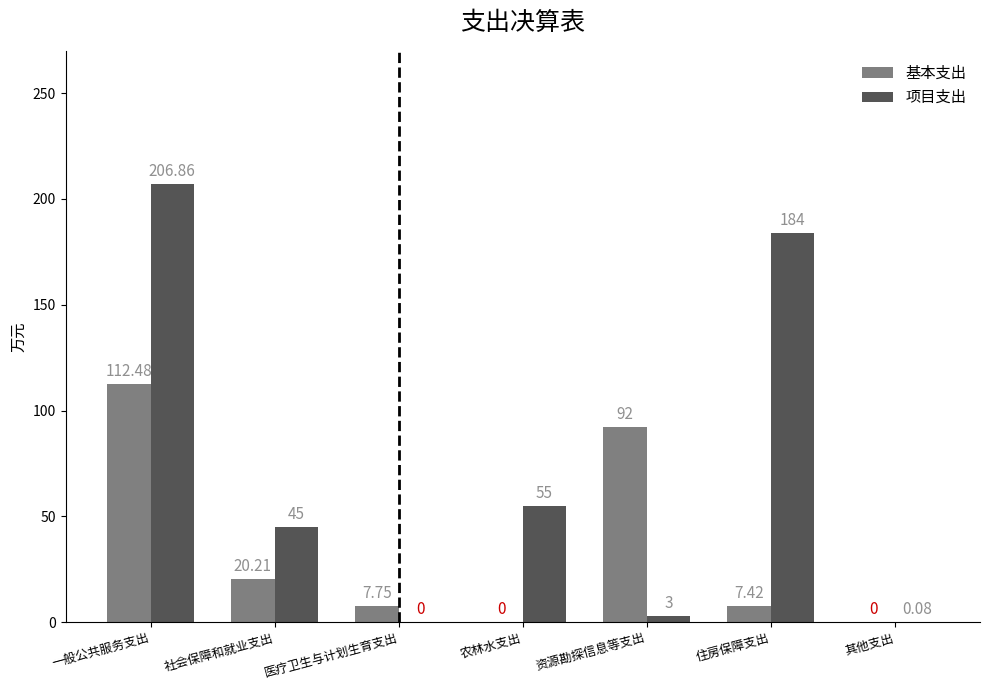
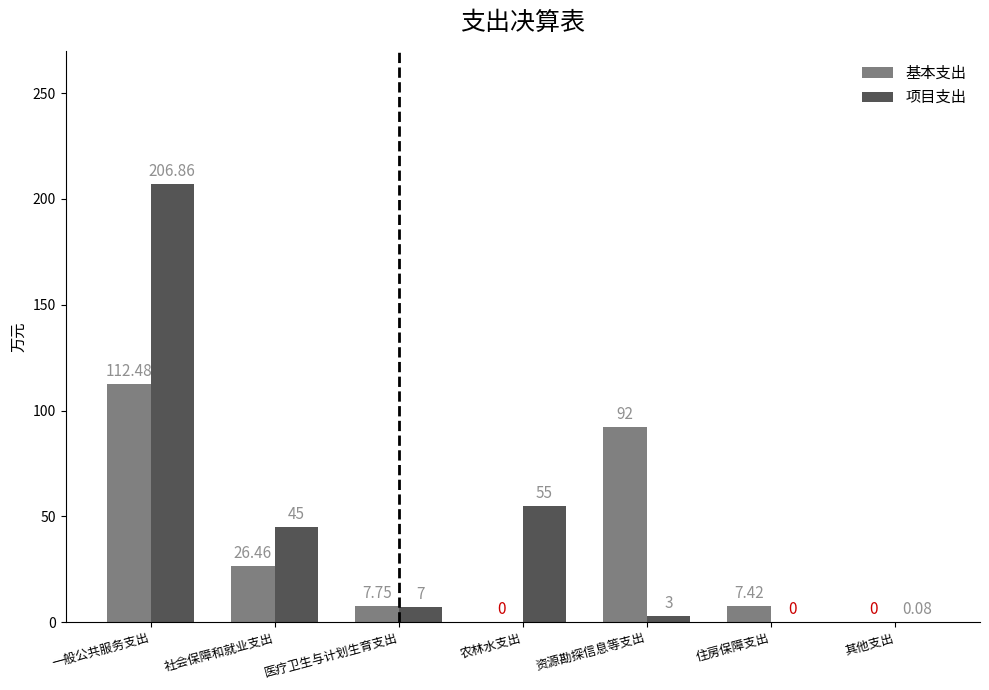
  {
    "基本支出": {
      "一般公共服务支出": 112.48,
-     "社会保障和就业支出": 20.21,
+     "社会保障和就业支出": 26.46,
      "医疗卫生与计划生育支出": 7.75,
      "农林水支出": 0,
      "资源勘探信息等支出": 92,
      "住房保障支出": 7.42,
      "其他支出": 0
    },
    "项目支出": {
      "一般公共服务支出": 206.86,
      "社会保障和就业支出": 45,
-     "医疗卫生与计划生育支出": 0,
+     "医疗卫生与计划生育支出": 7,
      "农林水支出": 55,
      "资源勘探信息等支出": 3,
-     "住房保障支出": 184,
+     "住房保障支出": 0,
      "其他支出": 0.08
    }
  }
